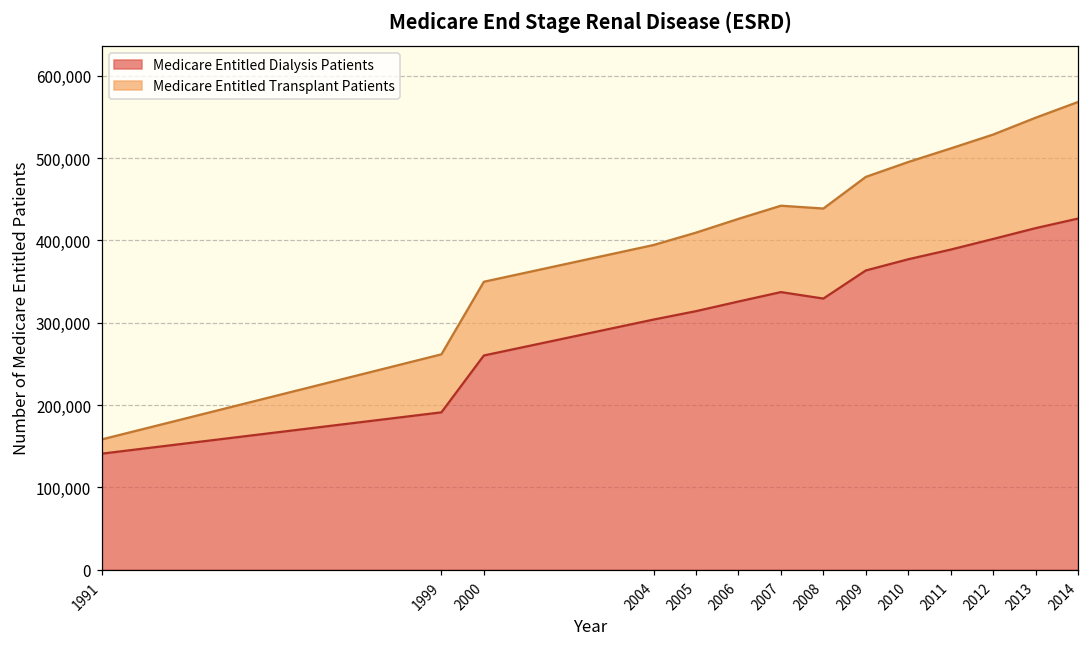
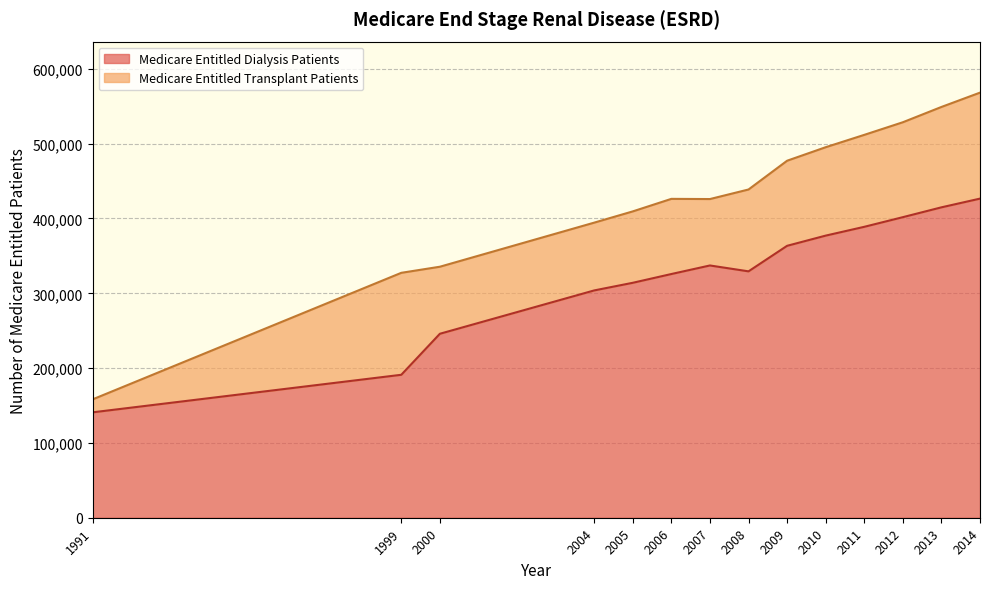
  {
    "Medicare Entitled Dialysis Patients": {
      "1991": "140,000",
      "1999": "190,000",
-     "2000": "260,000",
+     "2000": "250,000",
      "2004": "300,000",
      "2005": "310,000",
      "2006": "330,000",
      "2007": "340,000",
      "2008": "330,000",
      "2009": "360,000",
      "2010": "380,000",
      "2011": "390,000",
      "2012": "400,000",
      "2013": "410,000",
      "2014": "430,000"
    },
    "Medicare Entitled Transplant Patients": {
      "1991": "20,000",
-     "1999": "70,000",
+     "1999": "140,000",
      "2000": "90,000",
      "2004": "90,000",
      "2005": "100,000",
      "2006": "100,000",
-     "2007": "100,000",
+     "2007": "90,000",
      "2008": "110,000",
      "2009": "110,000",
      "2010": "120,000",
      "2011": "120,000",
      "2012": "130,000",
      "2013": "130,000",
      "2014": "140,000"
    }
  }
